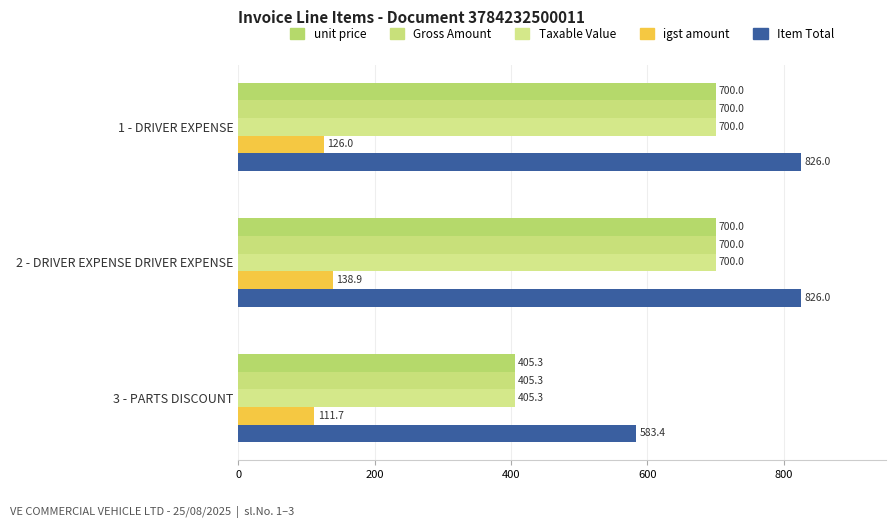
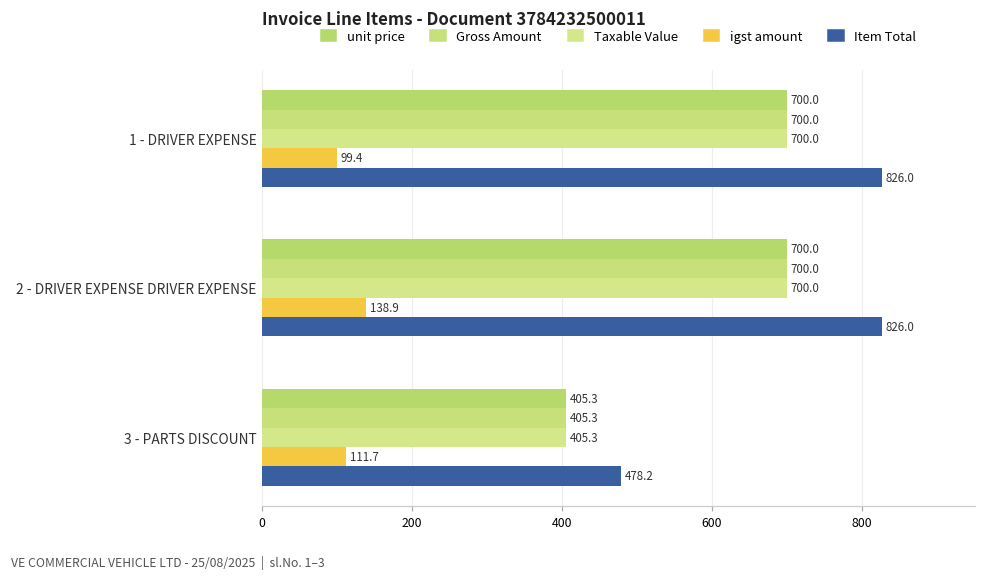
  {
    "igst amount": {
-     "1 - DRIVER EXPENSE": 126.0,
+     "1 - DRIVER EXPENSE": 99.4,
      "2 - DRIVER EXPENSE DRIVER EXPENSE": 138.9,
      "3 - PARTS DISCOUNT": 111.7
    },
    "Item Total": {
      "1 - DRIVER EXPENSE": 826.0,
      "2 - DRIVER EXPENSE DRIVER EXPENSE": 826.0,
-     "3 - PARTS DISCOUNT": 583.4
+     "3 - PARTS DISCOUNT": 478.2
    }
  }
